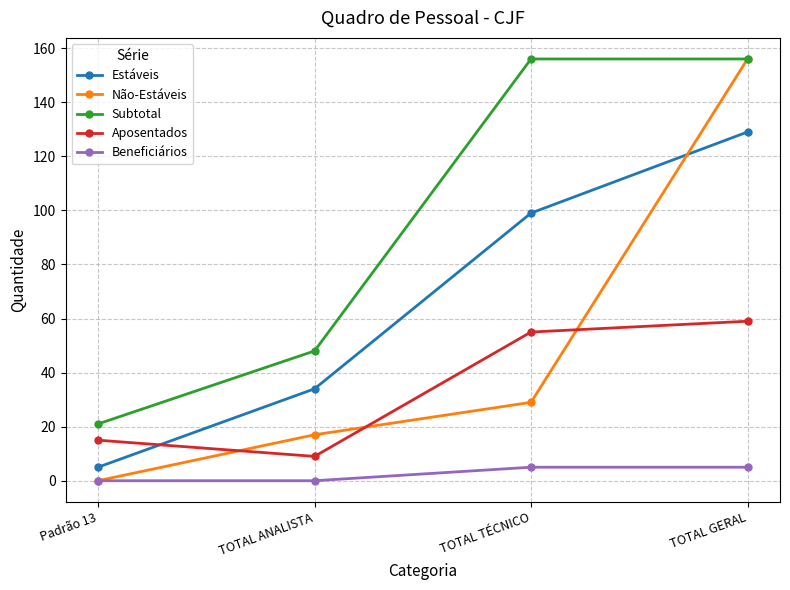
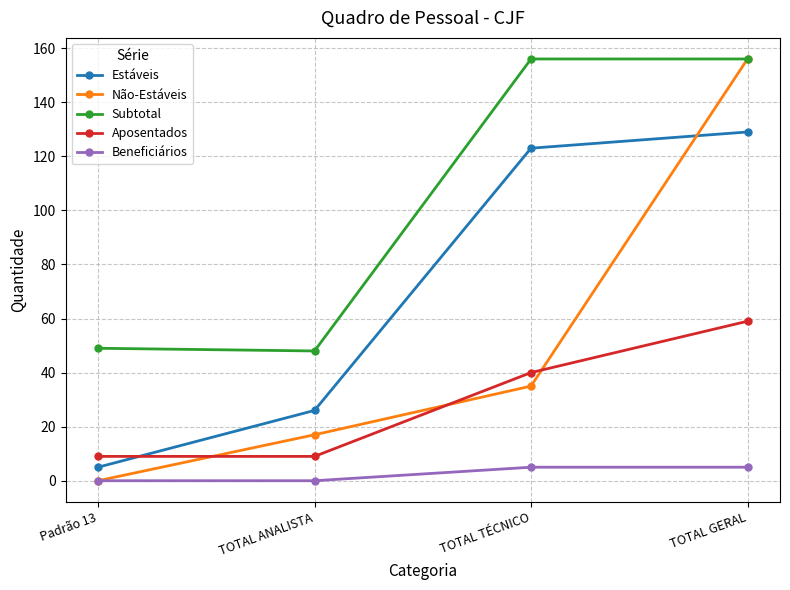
  {
    "Estáveis": {
      "Padrão 13": 5,
-     "TOTAL ANALISTA": 34,
-     "TOTAL TÉCNICO": 99,
+     "TOTAL ANALISTA": 26,
+     "TOTAL TÉCNICO": 123,
      "TOTAL GERAL": 129
    },
    "Não-Estáveis": {
      "TOTAL ANALISTA": 17,
-     "TOTAL TÉCNICO": 29
+     "TOTAL TÉCNICO": 35
    },
    "Subtotal": {
-     "Padrão 13": 21,
+     "Padrão 13": 49,
      "TOTAL ANALISTA": 48,
      "TOTAL TÉCNICO": 156
    },
    "Aposentados": {
-     "Padrão 13": 15,
+     "Padrão 13": 9,
      "TOTAL ANALISTA": 9,
-     "TOTAL TÉCNICO": 55,
+     "TOTAL TÉCNICO": 40,
      "TOTAL GERAL": 59
    },
    "Beneficiários": {
      "TOTAL ANALISTA": 0,
      "TOTAL TÉCNICO": 5,
      "TOTAL GERAL": 5
    }
  }
